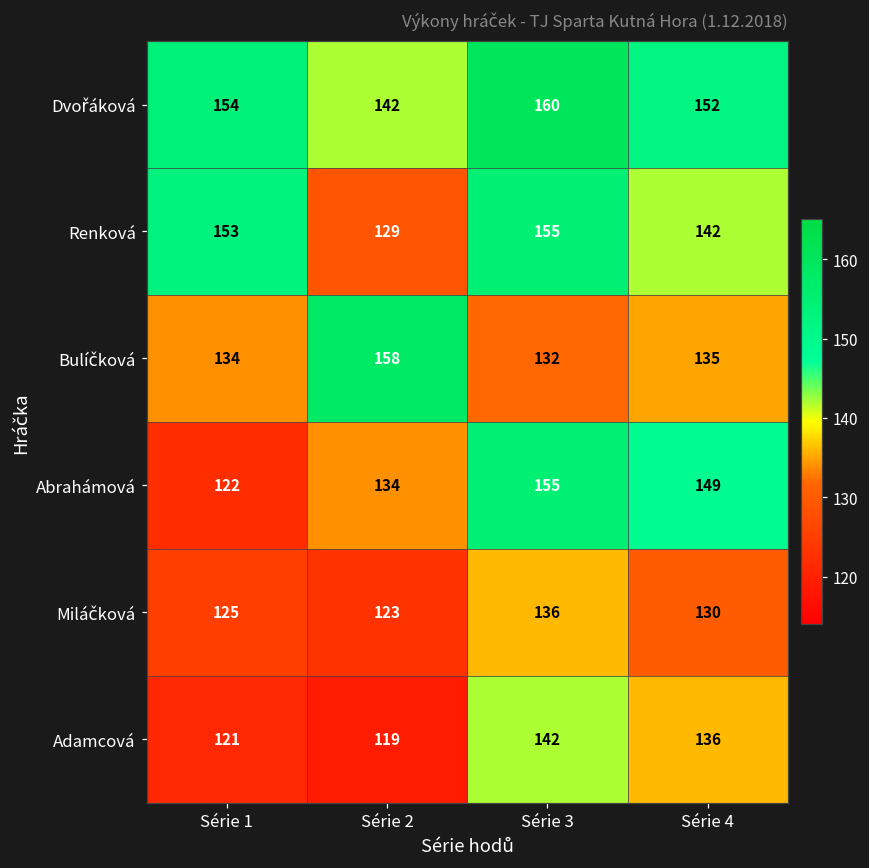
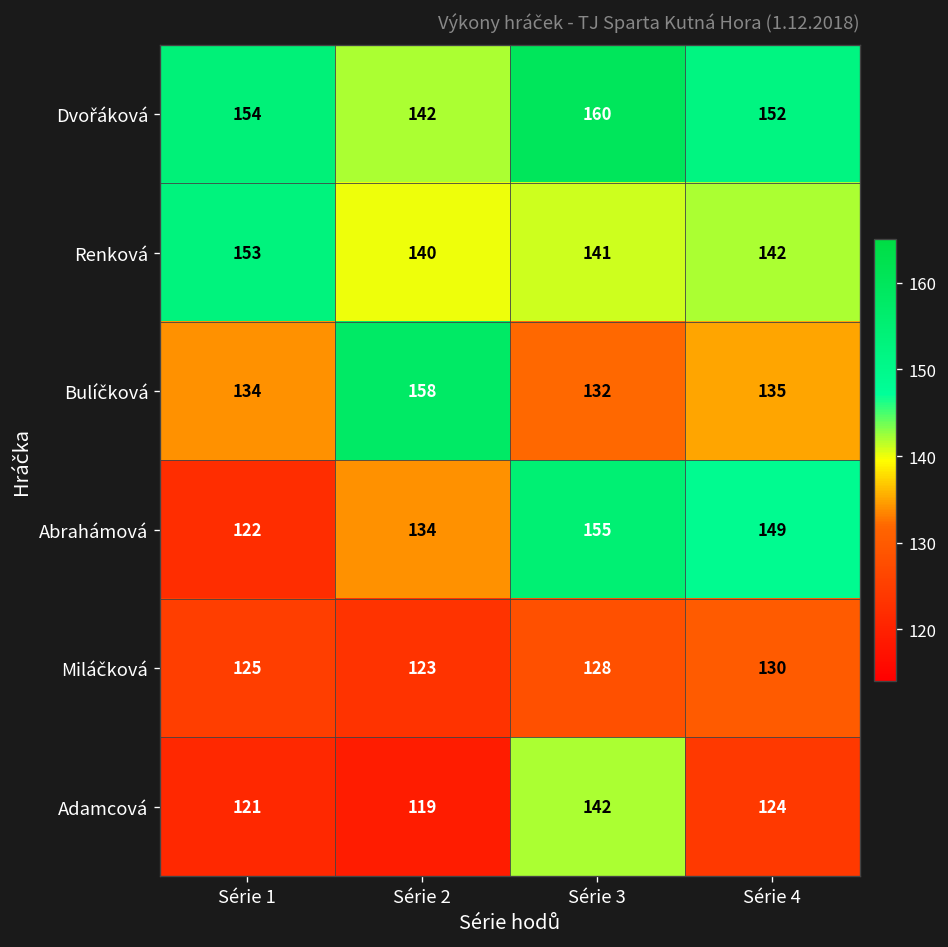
  {
    "Dvořáková": {
      "Série 1": 154,
      "Série 2": 142,
      "Série 3": 160,
      "Série 4": 152
    },
    "Renková": {
      "Série 1": 153,
-     "Série 2": 129,
-     "Série 3": 155,
+     "Série 2": 140,
+     "Série 3": 141,
      "Série 4": 142
    },
    "Bulíčková": {
      "Série 1": 134,
      "Série 2": 158,
      "Série 3": 132,
      "Série 4": 135
    },
    "Abrahámová": {
      "Série 1": 122,
      "Série 2": 134,
      "Série 3": 155,
      "Série 4": 149
    },
    "Miláčková": {
      "Série 1": 125,
      "Série 2": 123,
-     "Série 3": 136,
+     "Série 3": 128,
      "Série 4": 130
    },
    "Adamcová": {
      "Série 1": 121,
      "Série 2": 119,
      "Série 3": 142,
-     "Série 4": 136
+     "Série 4": 124
    }
  }
